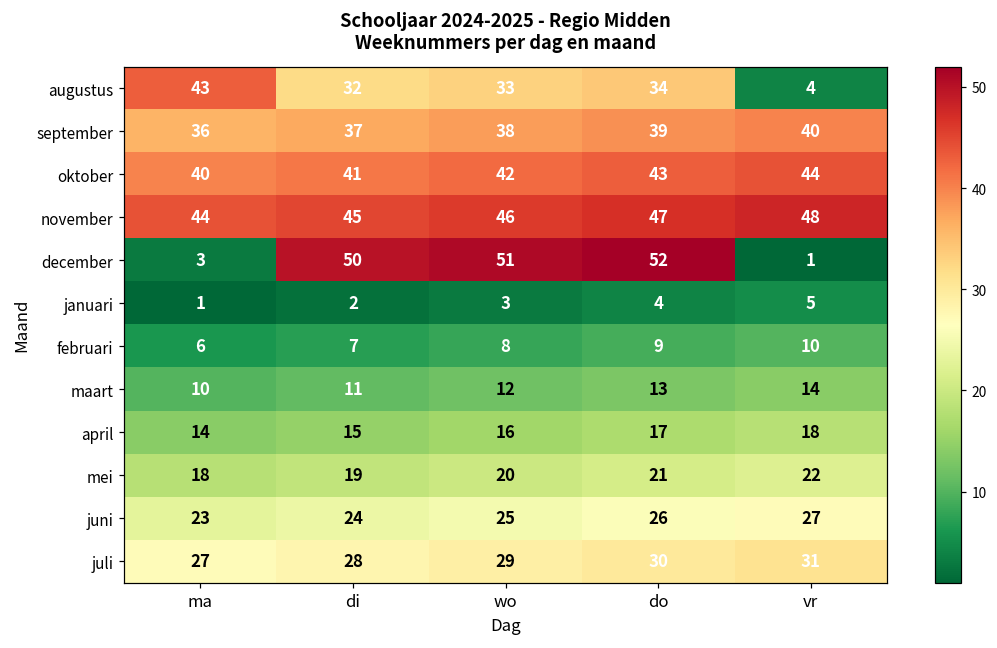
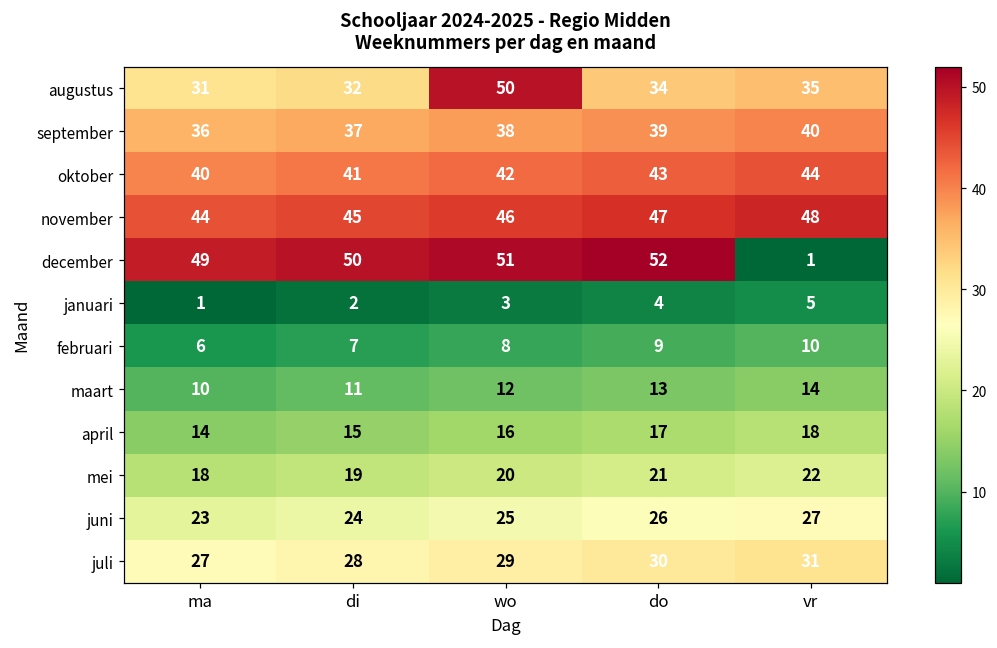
  {
    "augustus": {
-     "ma": 43,
+     "ma": 31,
      "di": 32,
-     "wo": 33,
+     "wo": 50,
      "do": 34,
-     "vr": 4
+     "vr": 35
    },
    "september": {
      "ma": 36,
      "di": 37,
      "wo": 38,
      "do": 39,
      "vr": 40
    },
    "oktober": {
      "ma": 40,
      "di": 41,
      "wo": 42,
      "do": 43,
      "vr": 44
    },
    "november": {
      "ma": 44,
      "di": 45,
      "wo": 46,
      "do": 47,
      "vr": 48
    },
    "december": {
-     "ma": 3,
+     "ma": 49,
      "di": 50,
      "wo": 51,
      "do": 52,
      "vr": 1
    },
    "januari": {
      "ma": 1,
      "di": 2,
      "wo": 3,
      "do": 4,
      "vr": 5
    },
    "februari": {
      "ma": 6,
      "di": 7,
      "wo": 8,
      "do": 9,
      "vr": 10
    },
    "maart": {
      "ma": 10,
      "di": 11,
      "wo": 12,
      "do": 13,
      "vr": 14
    },
    "april": {
      "ma": 14,
      "di": 15,
      "wo": 16,
      "do": 17,
      "vr": 18
    },
    "mei": {
      "ma": 18,
      "di": 19,
      "wo": 20,
      "do": 21,
      "vr": 22
    },
    "juni": {
      "ma": 23,
      "di": 24,
      "wo": 25,
      "do": 26,
      "vr": 27
    },
    "juli": {
      "ma": 27,
      "di": 28,
      "wo": 29,
      "do": 30,
      "vr": 31
    }
  }
